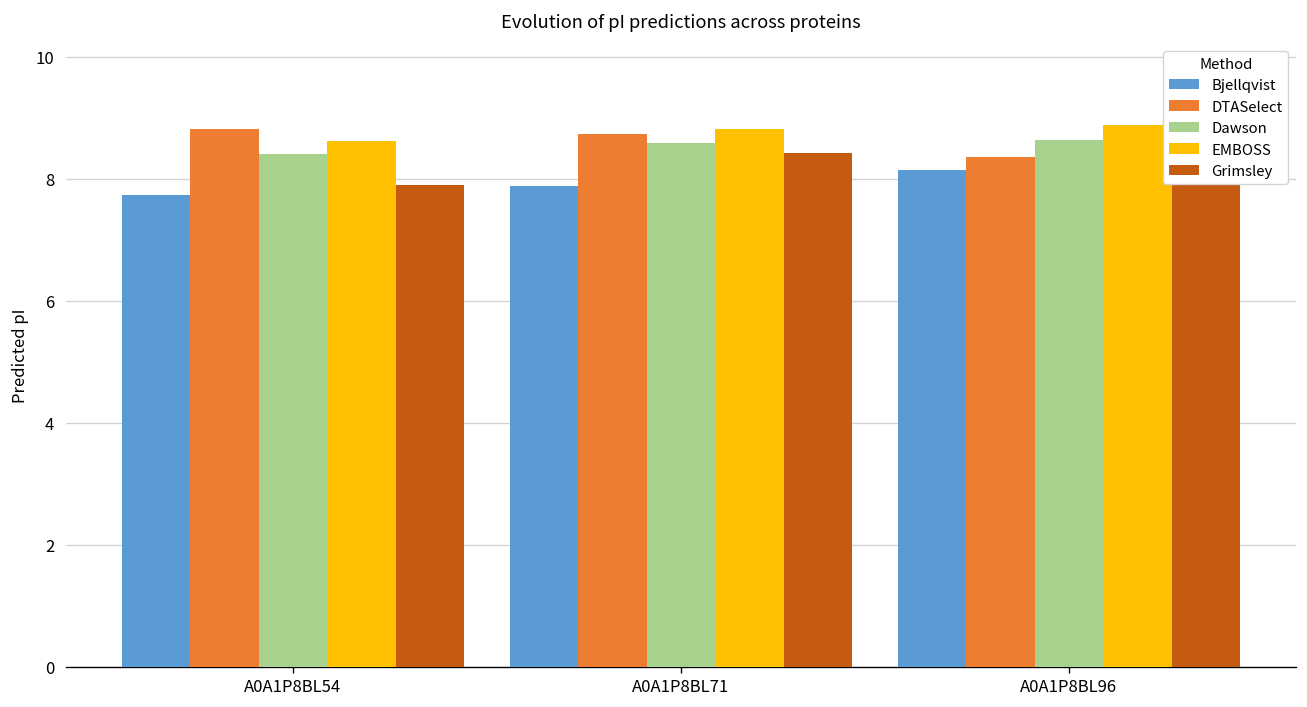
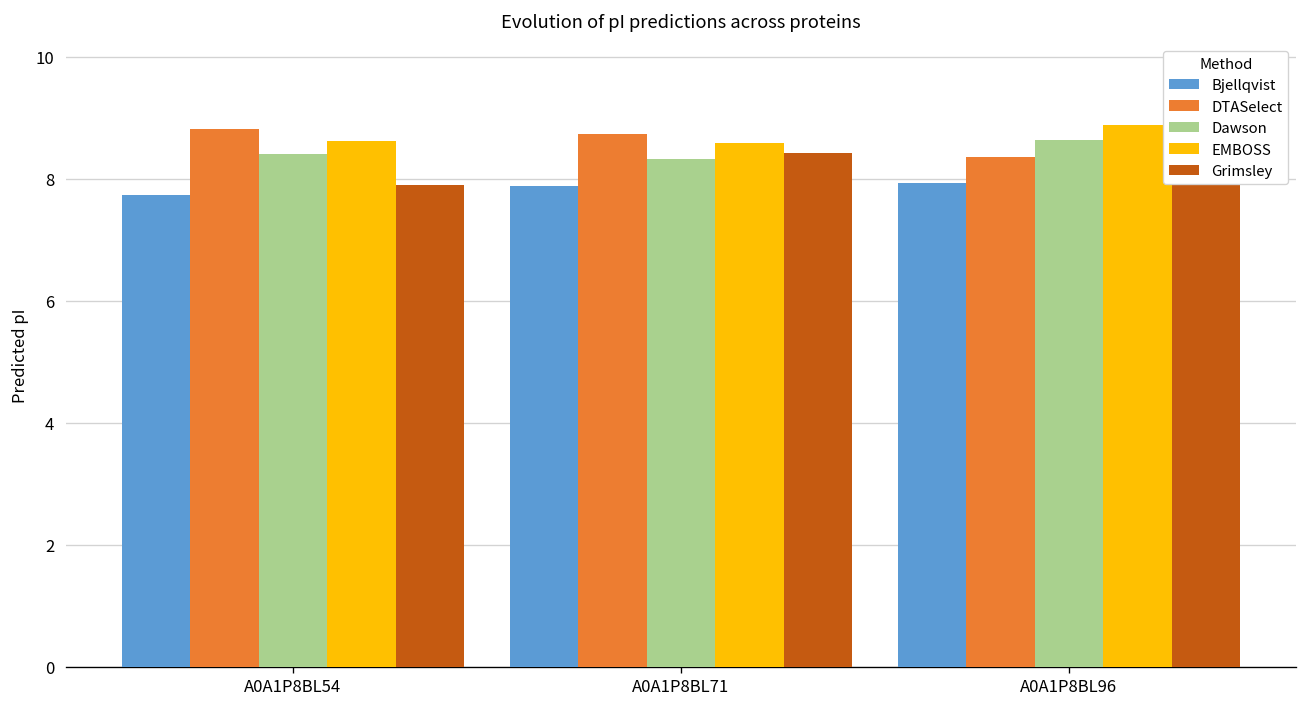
  {
    "Bjellqvist": {
      "A0A1P8BL54": 7.7,
      "A0A1P8BL71": 7.9,
-     "A0A1P8BL96": 8.1
+     "A0A1P8BL96": 7.9
    },
    "DTASelect": {
      "A0A1P8BL54": 8.8,
      "A0A1P8BL71": 8.7,
      "A0A1P8BL96": 8.4
    },
    "Dawson": {
      "A0A1P8BL54": 8.4,
-     "A0A1P8BL71": 8.6,
+     "A0A1P8BL71": 8.3,
      "A0A1P8BL96": 8.6
    },
    "EMBOSS": {
      "A0A1P8BL54": 8.6,
-     "A0A1P8BL71": 8.8,
+     "A0A1P8BL71": 8.6,
      "A0A1P8BL96": 8.9
    },
    "Grimsley": {
      "A0A1P8BL54": 7.9,
      "A0A1P8BL71": 8.4
    }
  }
